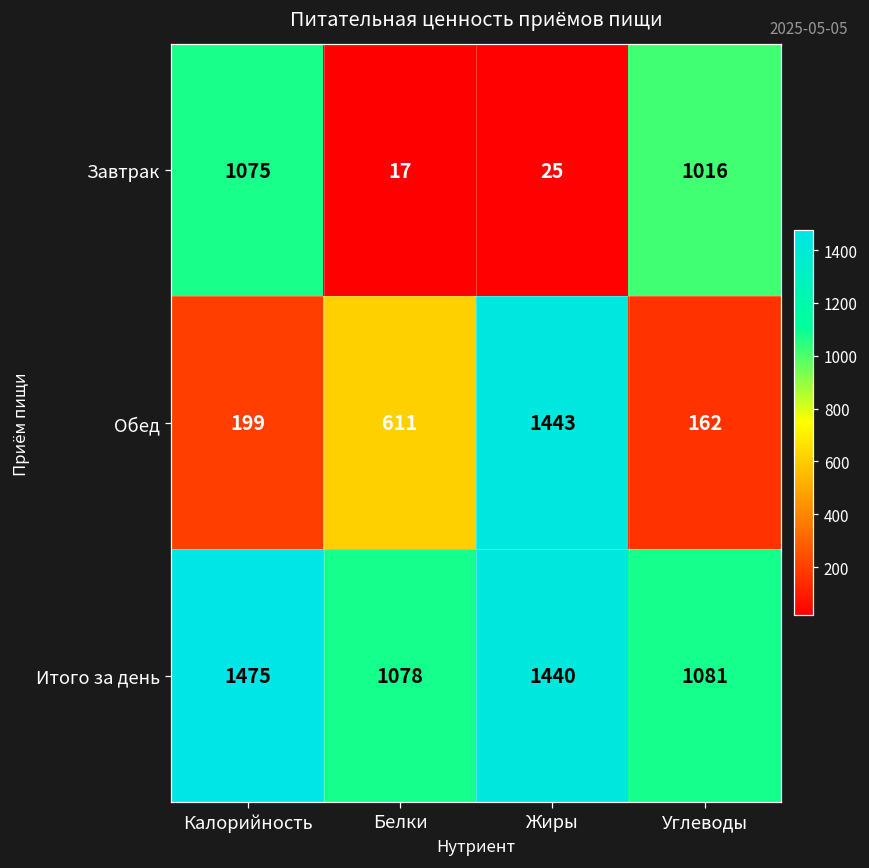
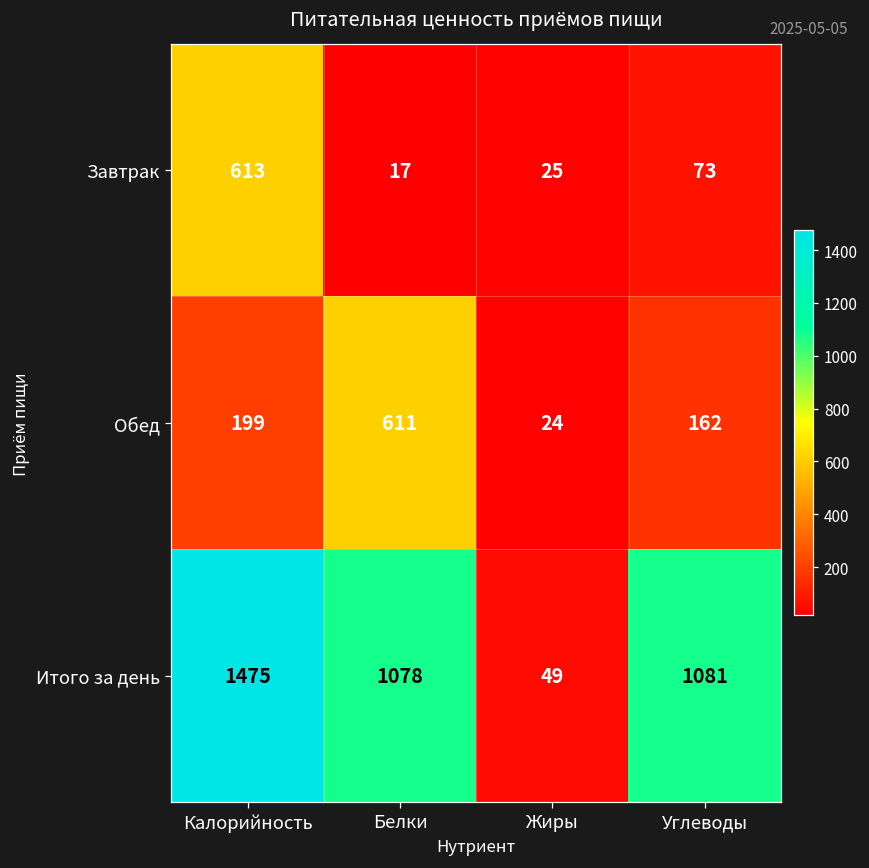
  {
    "Завтрак": {
-     "Калорийность": 1075,
+     "Калорийность": 613,
      "Белки": 17,
      "Жиры": 25,
-     "Углеводы": 1016
+     "Углеводы": 73
    },
    "Обед": {
      "Калорийность": 199,
      "Белки": 611,
-     "Жиры": 1443,
+     "Жиры": 24,
      "Углеводы": 162
    },
    "Итого за день": {
      "Калорийность": 1475,
      "Белки": 1078,
-     "Жиры": 1440,
+     "Жиры": 49,
      "Углеводы": 1081
    }
  }
